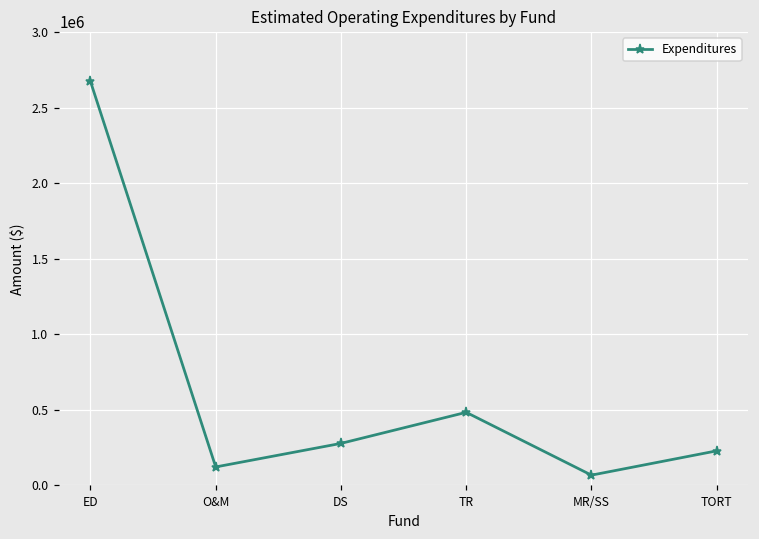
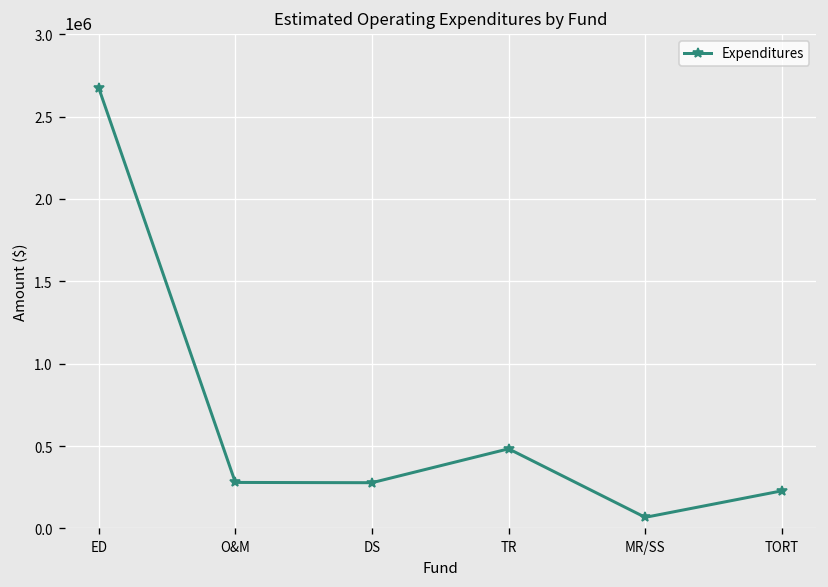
  {
    "ED": 2670000,
-   "O&M": 120000,
+   "O&M": 280000,
    "DS": 280000,
    "TR": 480000,
    "MR/SS": 70000,
    "TORT": 230000
  }
